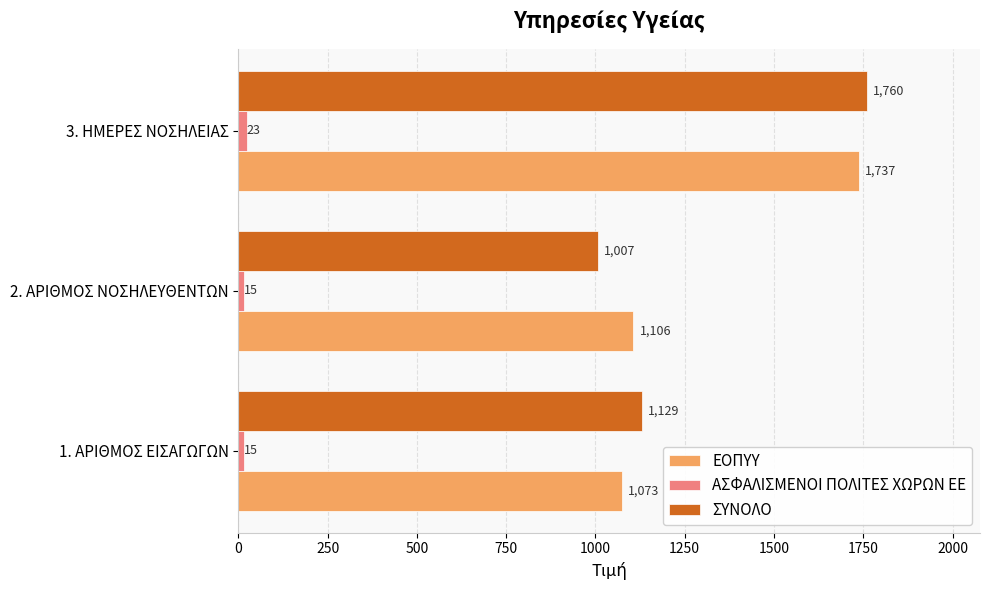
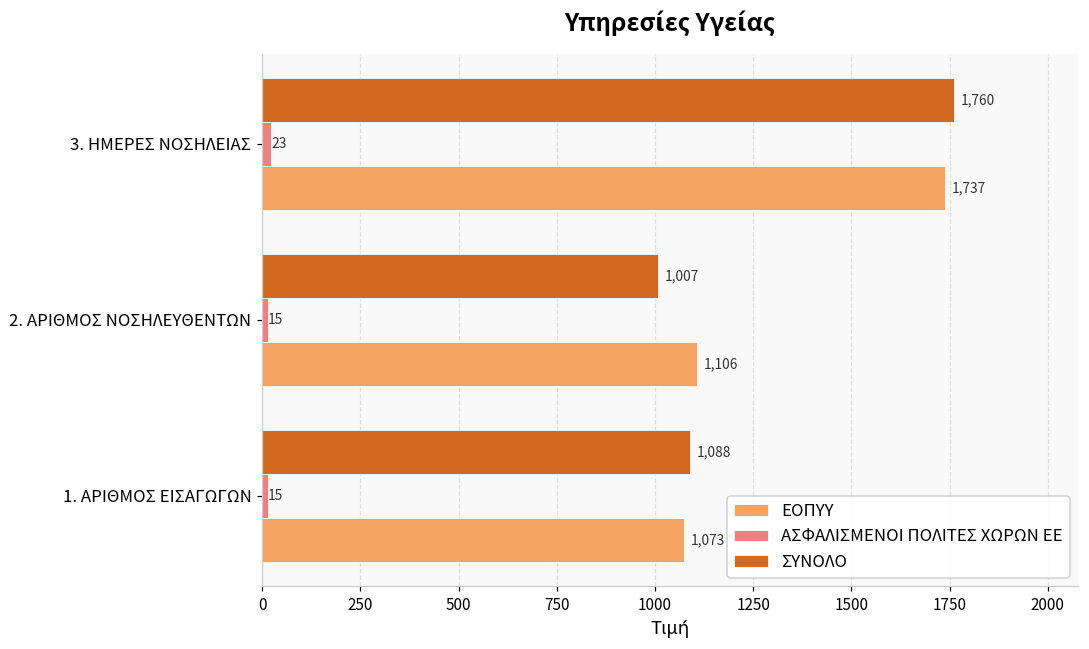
  {
    "ΣΥΝΟΛΟ": {
      "3. ΗΜΕΡΕΣ ΝΟΣΗΛΕΙΑΣ": "1,760",
      "2. ΑΡΙΘΜΟΣ ΝΟΣΗΛΕΥΘΕΝΤΩΝ": "1,007",
-     "1. ΑΡΙΘΜΟΣ ΕΙΣΑΓΩΓΩΝ": "1,129"
+     "1. ΑΡΙΘΜΟΣ ΕΙΣΑΓΩΓΩΝ": "1,088"
    }
  }
